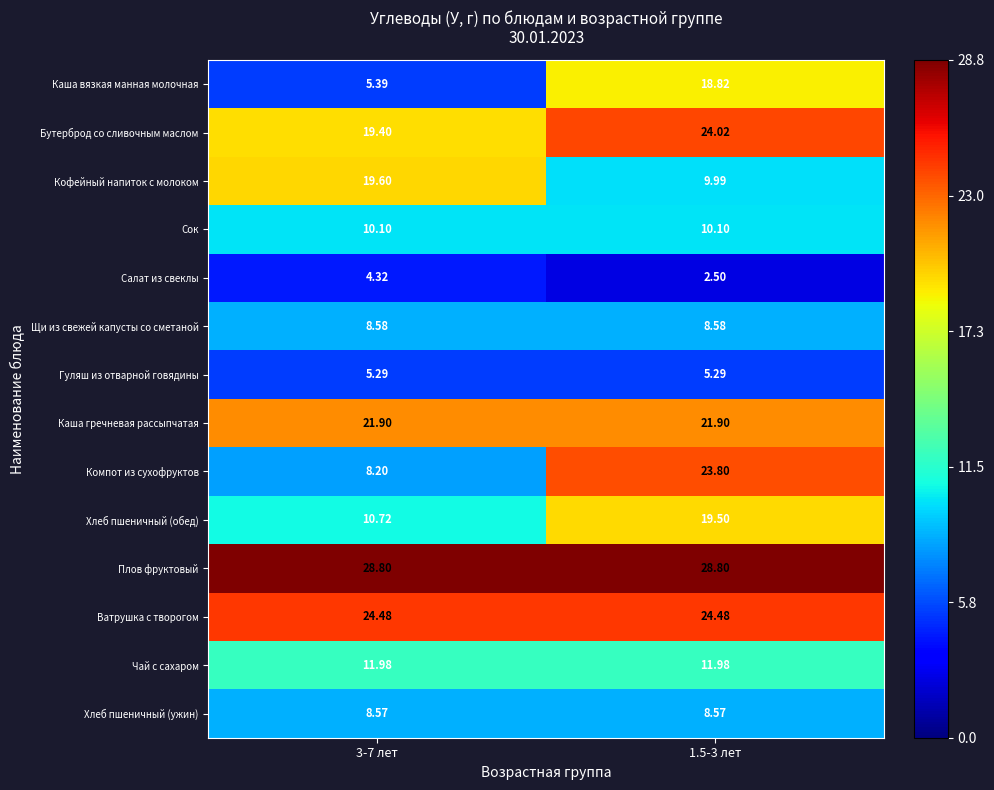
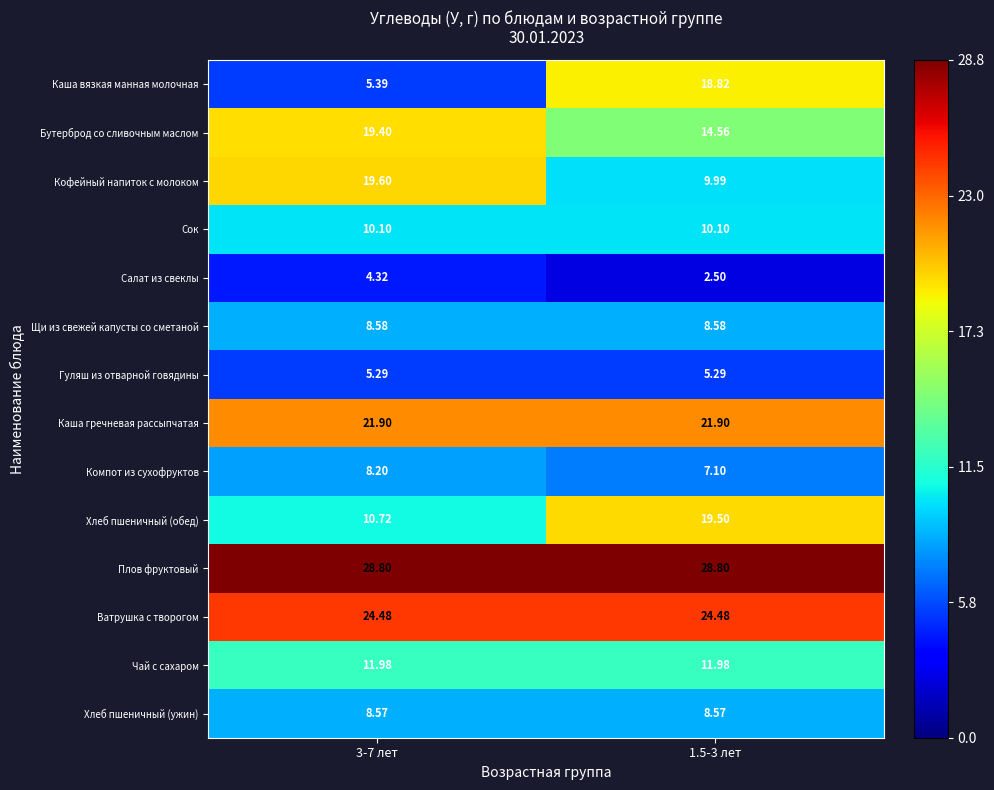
  {
    "Каша вязкая манная молочная": {
      "3-7 лет": 5.39,
      "1.5-3 лет": 18.82
    },
    "Бутерброд со сливочным маслом": {
      "3-7 лет": 19.40,
-     "1.5-3 лет": 24.02
+     "1.5-3 лет": 14.56
    },
    "Кофейный напиток с молоком": {
      "3-7 лет": 19.60,
      "1.5-3 лет": 9.99
    },
    "Сок": {
      "3-7 лет": 10.10,
      "1.5-3 лет": 10.10
    },
    "Салат из свеклы": {
      "3-7 лет": 4.32,
      "1.5-3 лет": 2.50
    },
    "Щи из свежей капусты со сметаной": {
      "3-7 лет": 8.58,
      "1.5-3 лет": 8.58
    },
    "Гуляш из отварной говядины": {
      "3-7 лет": 5.29,
      "1.5-3 лет": 5.29
    },
    "Каша гречневая рассыпчатая": {
      "3-7 лет": 21.90,
      "1.5-3 лет": 21.90
    },
    "Компот из сухофруктов": {
      "3-7 лет": 8.20,
-     "1.5-3 лет": 23.80
+     "1.5-3 лет": 7.10
    },
    "Хлеб пшеничный (обед)": {
      "3-7 лет": 10.72,
      "1.5-3 лет": 19.50
    },
    "Плов фруктовый": {
      "3-7 лет": 28.80,
      "1.5-3 лет": 28.80
    },
    "Ватрушка с творогом": {
      "3-7 лет": 24.48,
      "1.5-3 лет": 24.48
    },
    "Чай с сахаром": {
      "3-7 лет": 11.98,
      "1.5-3 лет": 11.98
    },
    "Хлеб пшеничный (ужин)": {
      "3-7 лет": 8.57,
      "1.5-3 лет": 8.57
    }
  }
